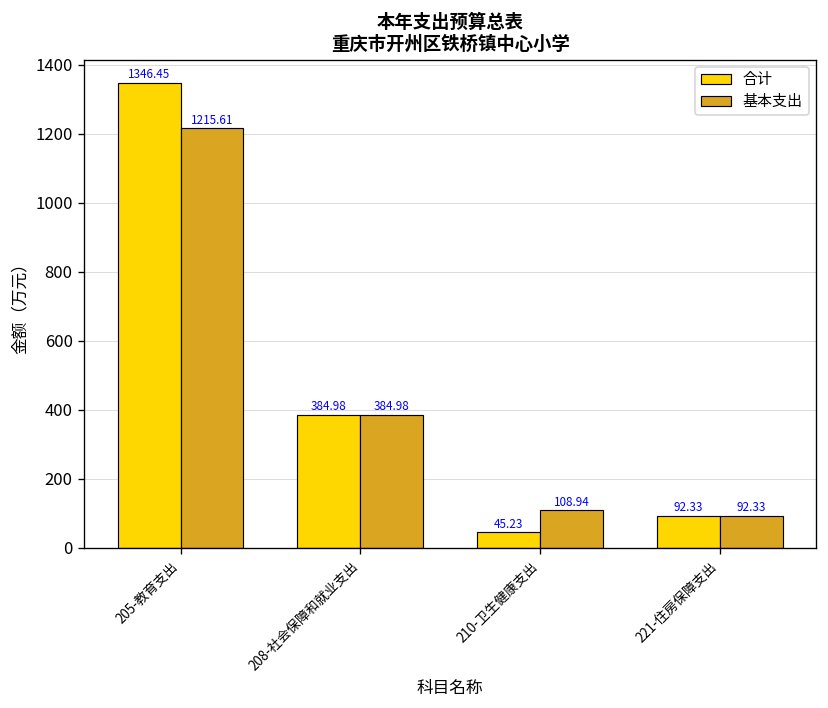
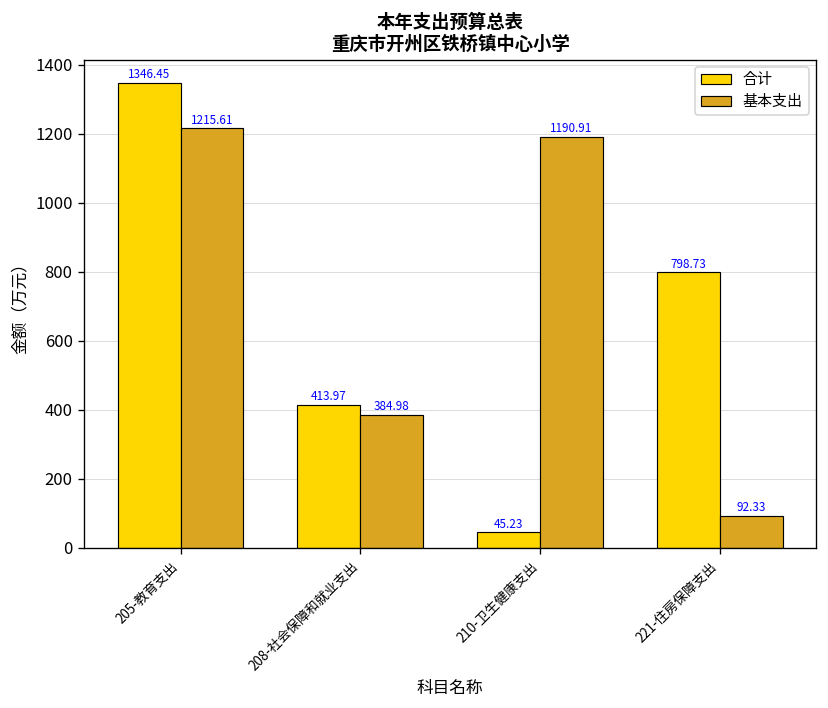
  {
    "合计": {
      "205-教育支出": 1346.45,
-     "208-社会保障和就业支出": 384.98,
+     "208-社会保障和就业支出": 413.97,
      "210-卫生健康支出": 45.23,
-     "221-住房保障支出": 92.33
+     "221-住房保障支出": 798.73
    },
    "基本支出": {
      "205-教育支出": 1215.61,
      "208-社会保障和就业支出": 384.98,
-     "210-卫生健康支出": 108.94,
+     "210-卫生健康支出": 1190.91,
      "221-住房保障支出": 92.33
    }
  }
